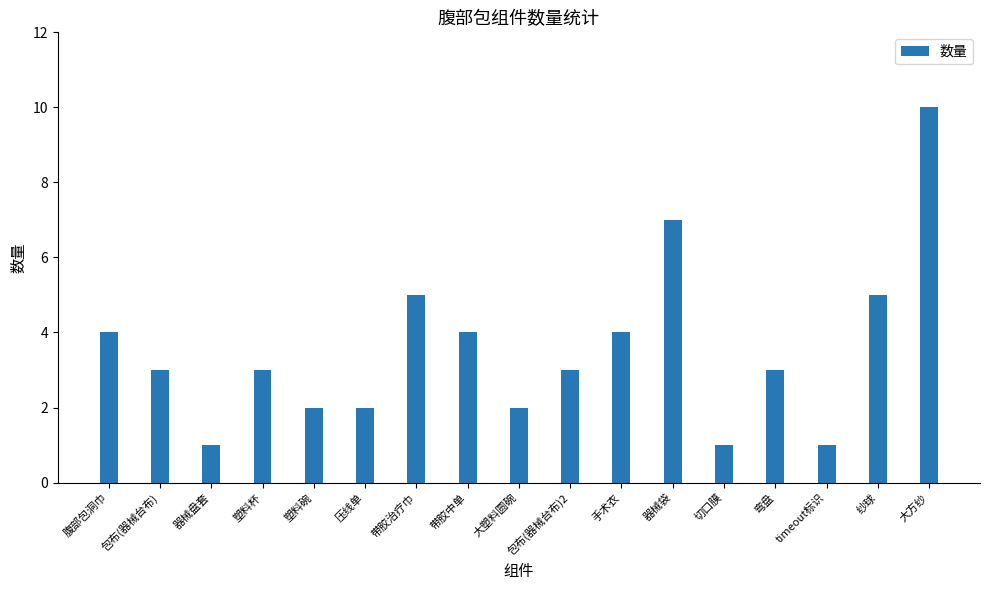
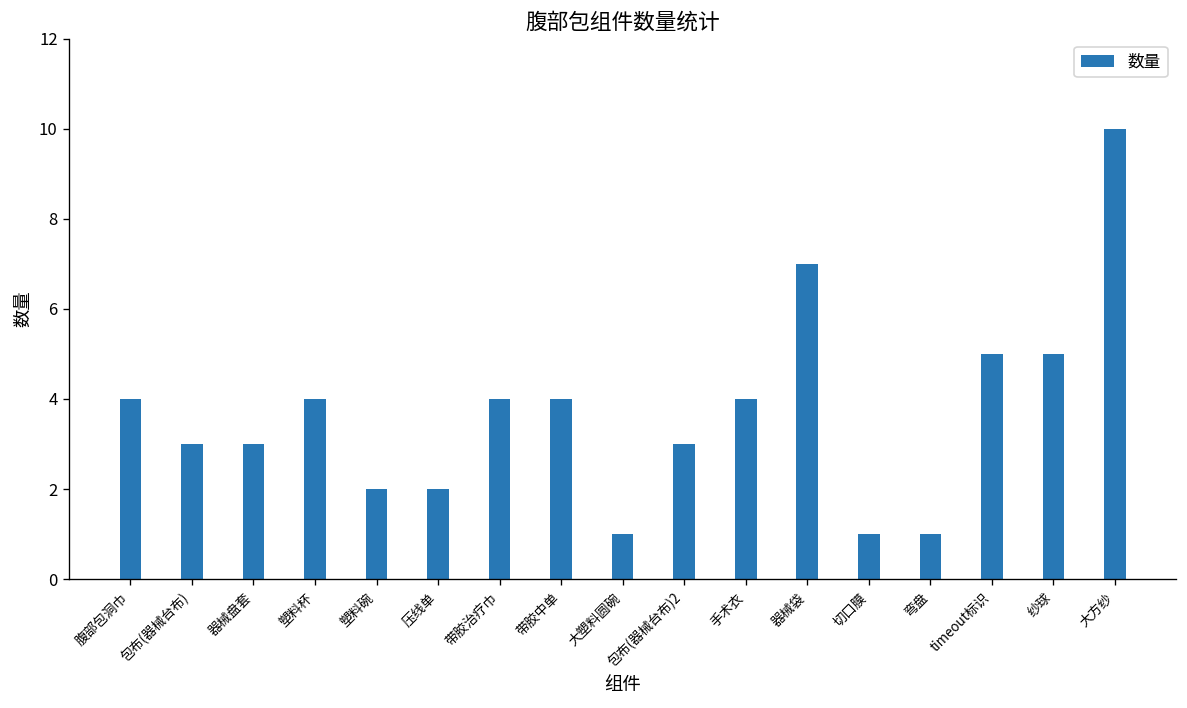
  {
    "腹部包洞巾": 4,
    "包布(器械台布)": 3,
-   "器械盘套": 1,
-   "塑料杯": 3,
+   "器械盘套": 3,
+   "塑料杯": 4,
    "塑料碗": 2,
    "压线单": 2,
-   "带胶治疗巾": 5,
+   "带胶治疗巾": 4,
    "带胶中单": 4,
-   "大塑料圆碗": 2,
+   "大塑料圆碗": 1,
    "包布(器械台布)2": 3,
    "手术衣": 4,
    "器械袋": 7,
    "切口膜": 1,
-   "弯盘": 3,
-   "timeout标识": 1,
+   "弯盘": 1,
+   "timeout标识": 5,
    "纱球": 5,
    "大方纱": 10
  }
